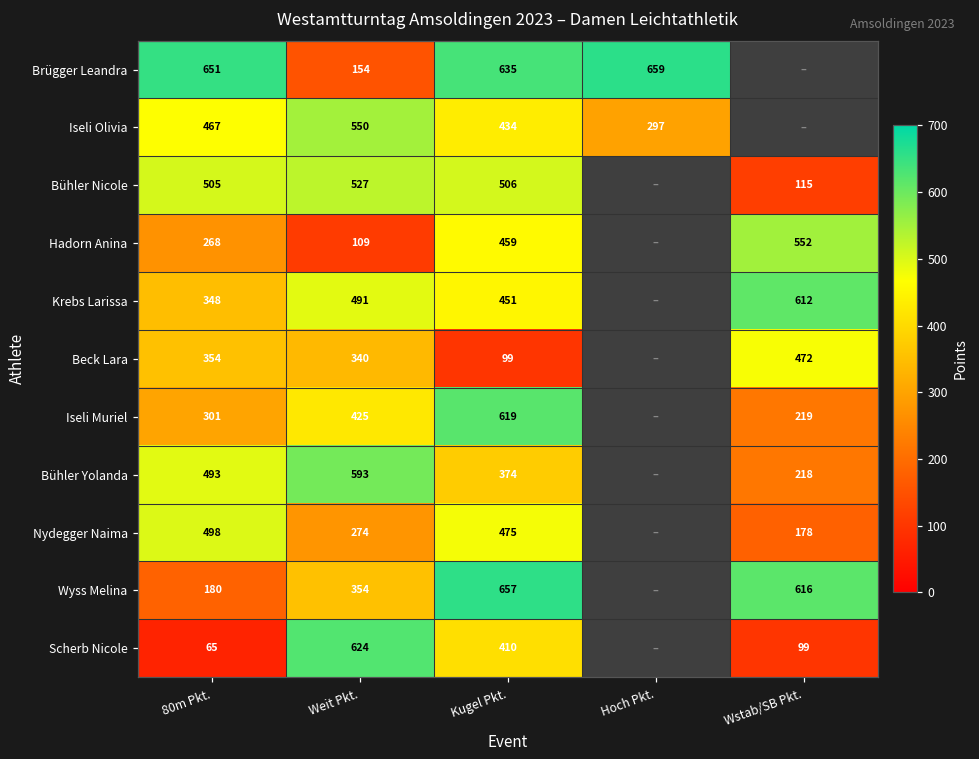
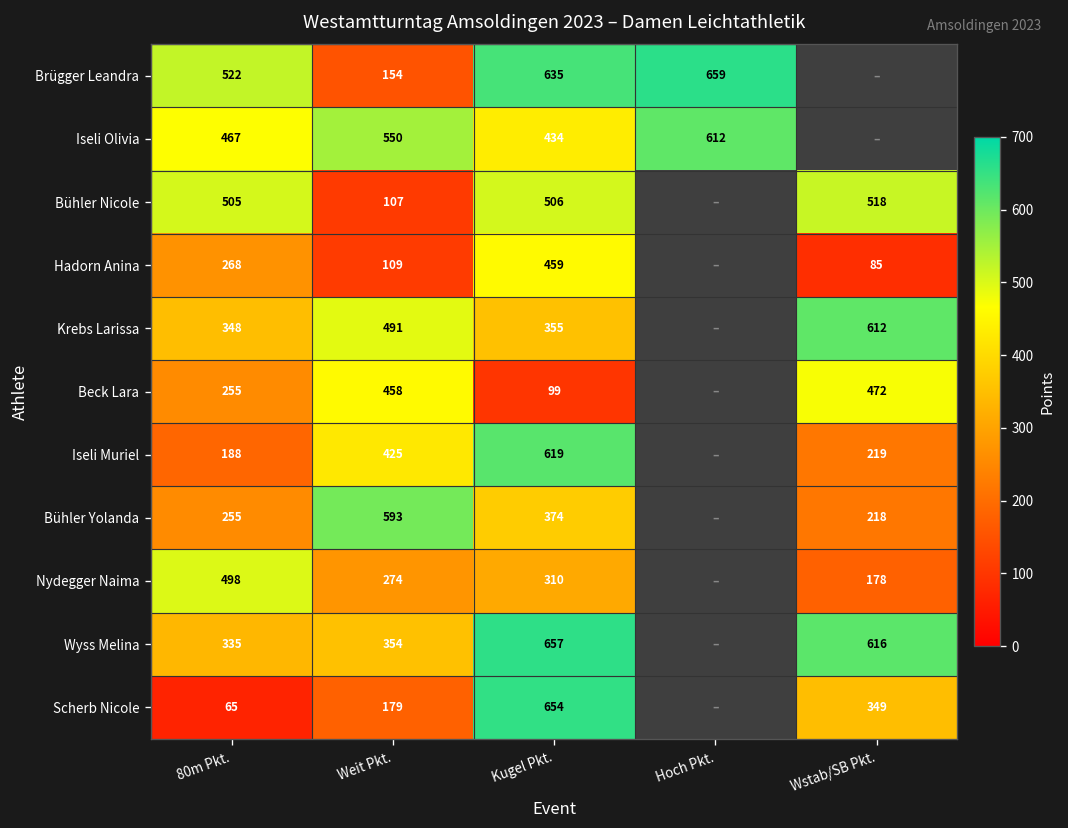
  {
    "Brügger Leandra": {
-     "80m Pkt.": 651,
+     "80m Pkt.": 522,
      "Weit Pkt.": 154,
      "Kugel Pkt.": 635,
      "Hoch Pkt.": 659
    },
    "Iseli Olivia": {
      "80m Pkt.": 467,
      "Weit Pkt.": 550,
      "Kugel Pkt.": 434,
-     "Hoch Pkt.": 297
+     "Hoch Pkt.": 612
    },
    "Bühler Nicole": {
      "80m Pkt.": 505,
-     "Weit Pkt.": 527,
+     "Weit Pkt.": 107,
      "Kugel Pkt.": 506,
-     "Wstab/SB Pkt.": 115
+     "Wstab/SB Pkt.": 518
    },
    "Hadorn Anina": {
      "80m Pkt.": 268,
      "Weit Pkt.": 109,
      "Kugel Pkt.": 459,
-     "Wstab/SB Pkt.": 552
+     "Wstab/SB Pkt.": 85
    },
    "Krebs Larissa": {
      "80m Pkt.": 348,
      "Weit Pkt.": 491,
-     "Kugel Pkt.": 451,
+     "Kugel Pkt.": 355,
      "Wstab/SB Pkt.": 612
    },
    "Beck Lara": {
-     "80m Pkt.": 354,
-     "Weit Pkt.": 340,
+     "80m Pkt.": 255,
+     "Weit Pkt.": 458,
      "Kugel Pkt.": 99,
      "Wstab/SB Pkt.": 472
    },
    "Iseli Muriel": {
-     "80m Pkt.": 301,
+     "80m Pkt.": 188,
      "Weit Pkt.": 425,
      "Kugel Pkt.": 619,
      "Wstab/SB Pkt.": 219
    },
    "Bühler Yolanda": {
-     "80m Pkt.": 493,
+     "80m Pkt.": 255,
      "Weit Pkt.": 593,
      "Kugel Pkt.": 374,
      "Wstab/SB Pkt.": 218
    },
    "Nydegger Naima": {
      "80m Pkt.": 498,
      "Weit Pkt.": 274,
-     "Kugel Pkt.": 475,
+     "Kugel Pkt.": 310,
      "Wstab/SB Pkt.": 178
    },
    "Wyss Melina": {
-     "80m Pkt.": 180,
+     "80m Pkt.": 335,
      "Weit Pkt.": 354,
      "Kugel Pkt.": 657,
      "Wstab/SB Pkt.": 616
    },
    "Scherb Nicole": {
      "80m Pkt.": 65,
-     "Weit Pkt.": 624,
-     "Kugel Pkt.": 410,
-     "Wstab/SB Pkt.": 99
+     "Weit Pkt.": 179,
+     "Kugel Pkt.": 654,
+     "Wstab/SB Pkt.": 349
    }
  }
